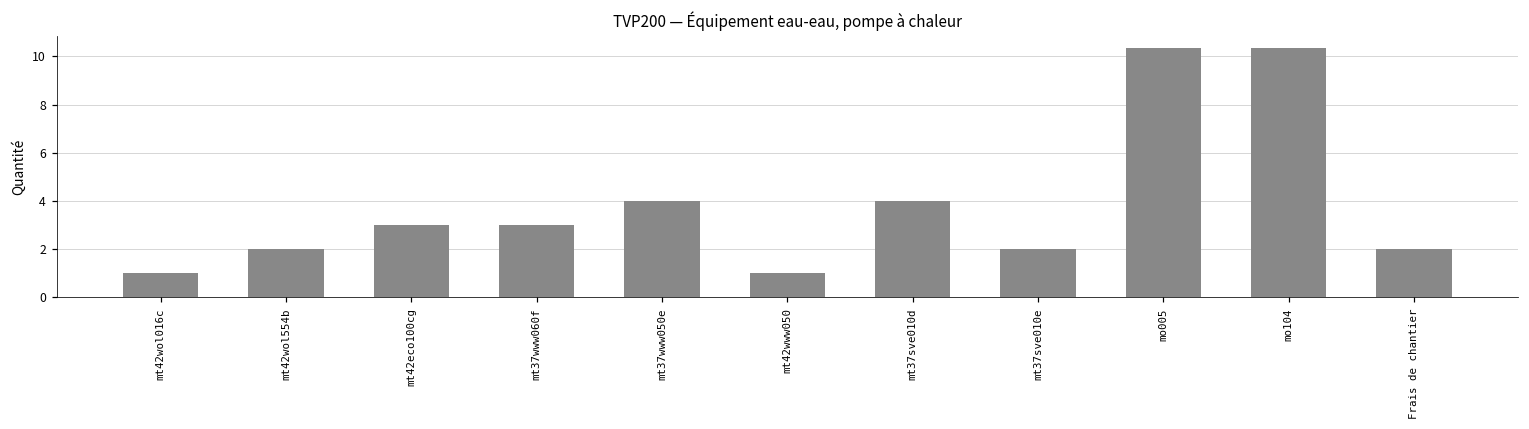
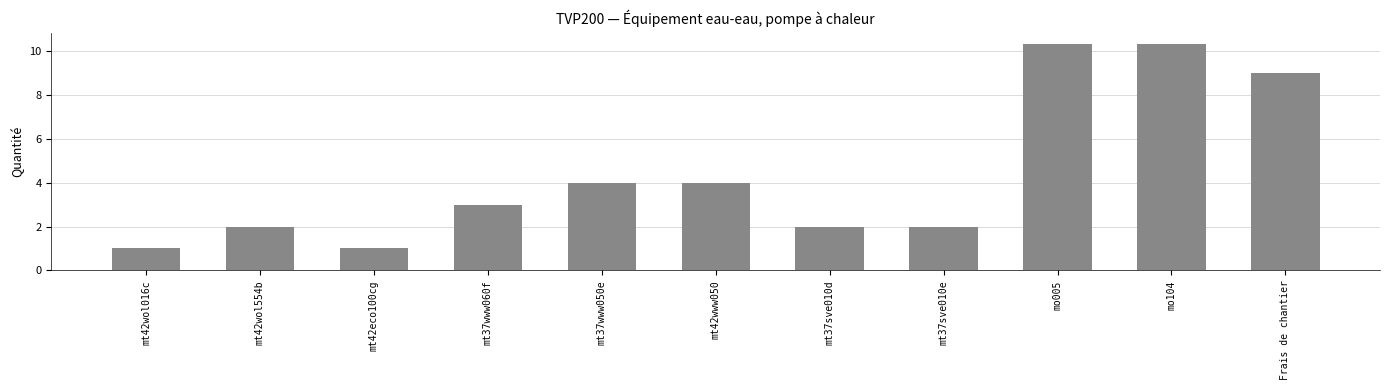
  {
    "mt42wol016c": 1,
    "mt42wol554b": 2,
-   "mt42eco100cg": 3,
+   "mt42eco100cg": 1,
    "mt37www060f": 3,
    "mt37www050e": 4,
-   "mt42www050": 1,
-   "mt37sve010d": 4,
+   "mt42www050": 4,
+   "mt37sve010d": 2,
    "mt37sve010e": 2,
    "mo005": 10.3,
    "mo104": 10.3,
-   "Frais de chantier": 2
+   "Frais de chantier": 9
  }
